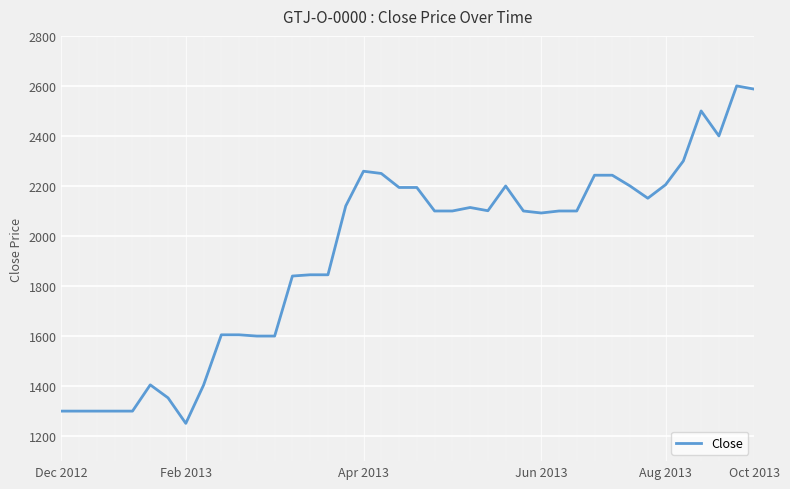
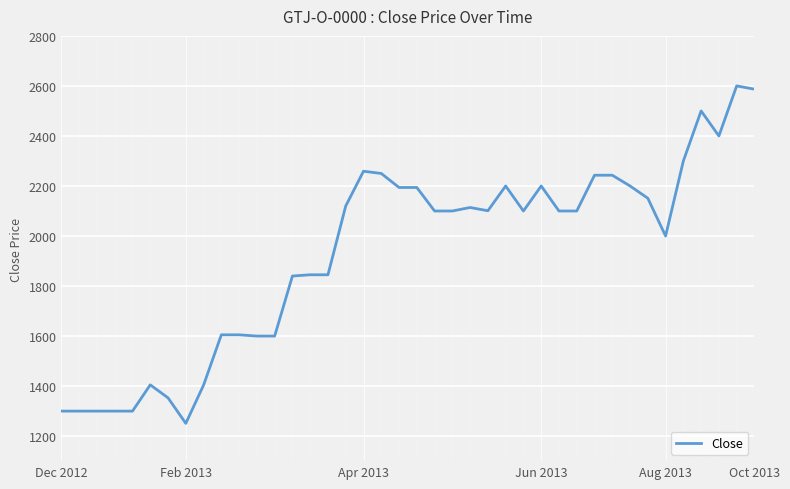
  {
    "Dec 2012": 1300,
    "Feb 2013": 1250,
    "Apr 2013": 2260,
-   "Jun 2013": 2090,
-   "Aug 2013": 2210,
+   "Jun 2013": 2200,
+   "Aug 2013": 2000,
    "Oct 2013": 2590
  }
